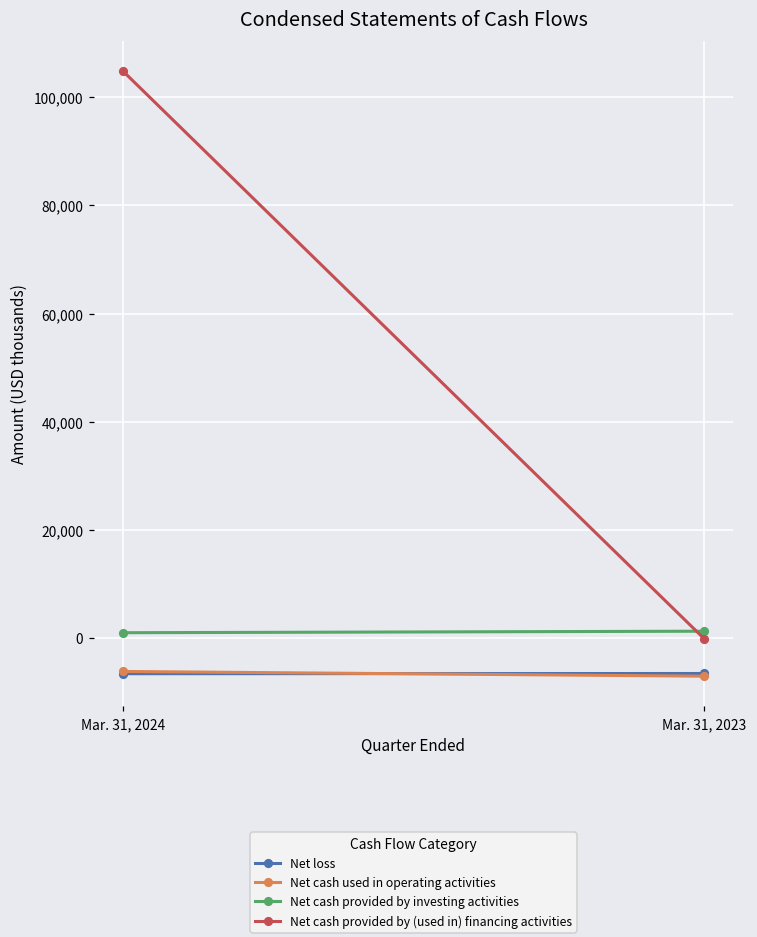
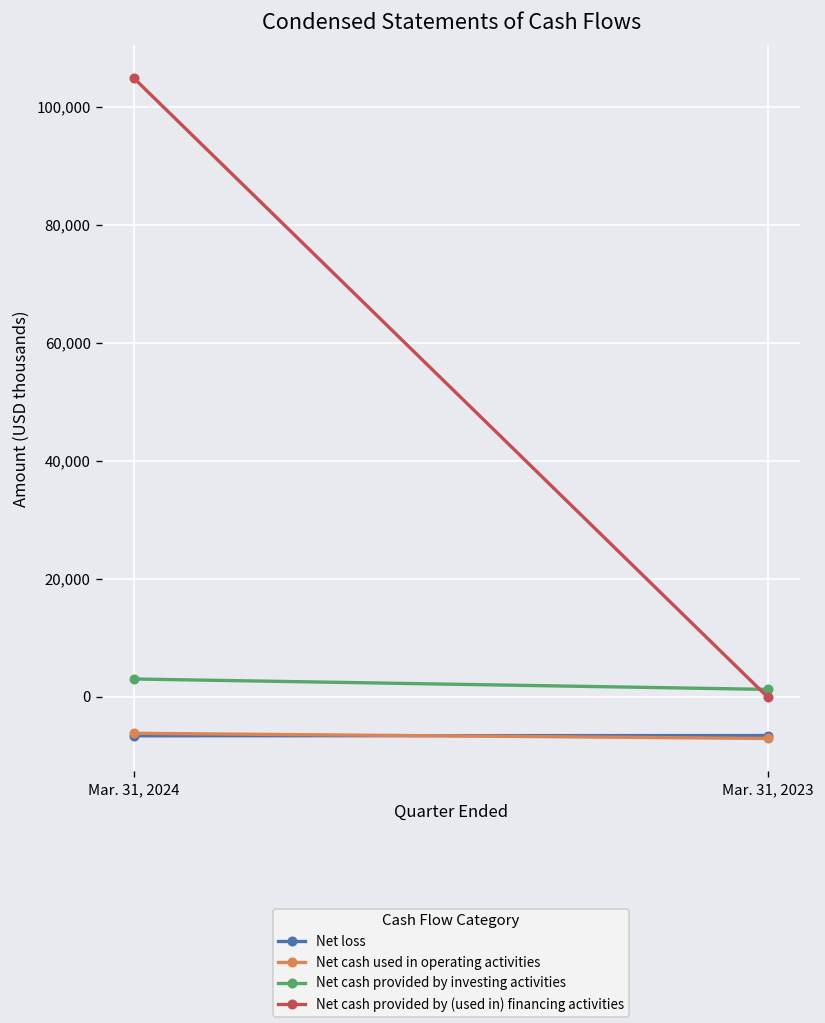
  {
    "Net cash provided by investing activities": {
-     "Mar. 31, 2024": "1,000",
+     "Mar. 31, 2024": "3,000",
      "Mar. 31, 2023": "1,000"
    }
  }
